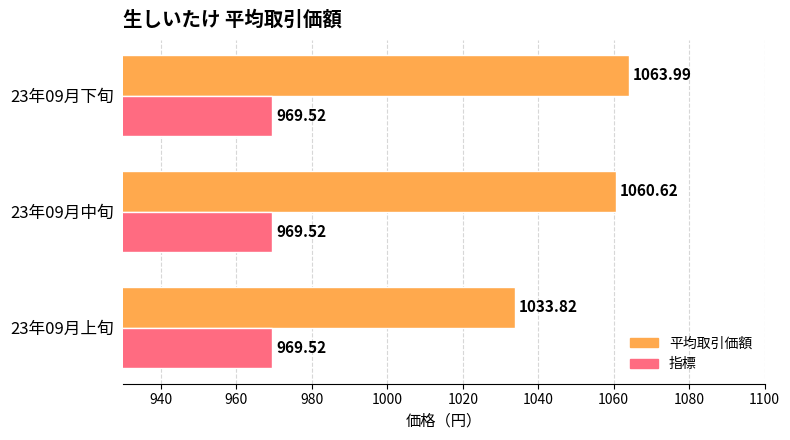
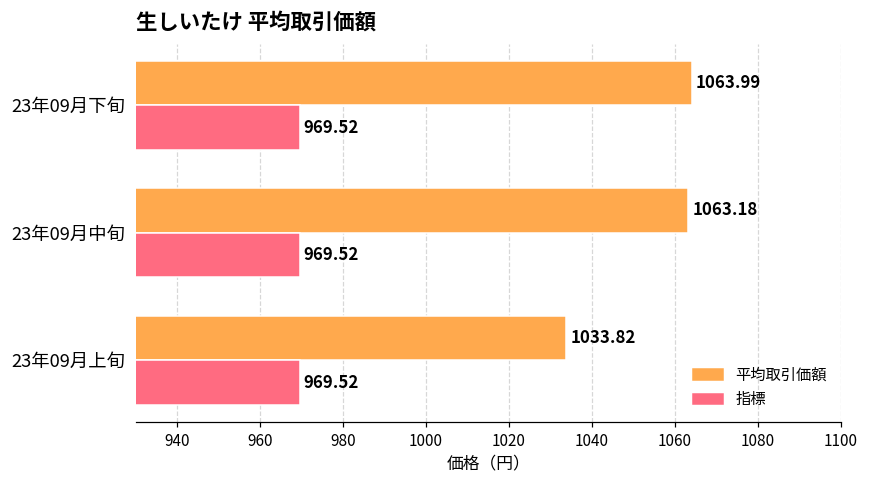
  {
    "平均取引価額": {
      "23年09月下旬": 1063.99,
-     "23年09月中旬": 1060.62,
+     "23年09月中旬": 1063.18,
      "23年09月上旬": 1033.82
    },
    "指標": {
      "23年09月下旬": 969.52,
      "23年09月中旬": 969.52,
      "23年09月上旬": 969.52
    }
  }
